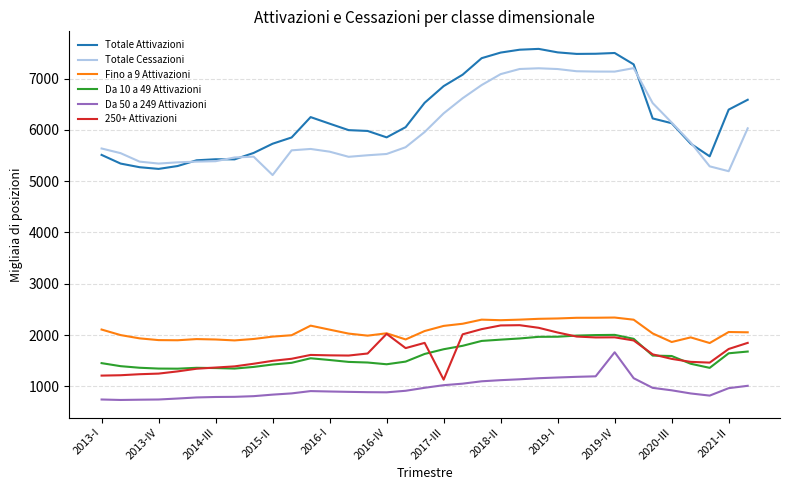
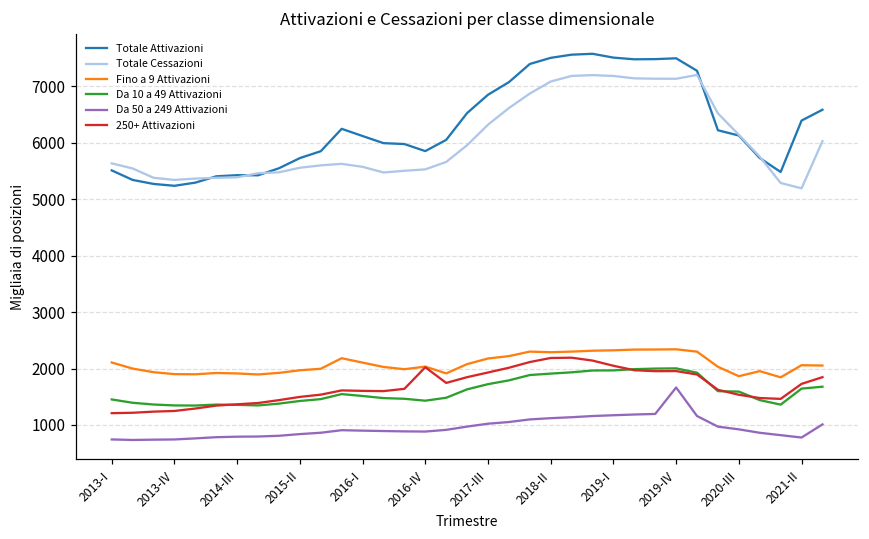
  {
    "Totale Attivazioni": {
      "2013-I": 5500,
      "2013-IV": 5200,
      "2015-II": 5700,
      "2016-I": 6100,
      "2016-IV": 5900,
      "2017-III": 6900,
      "2018-II": 7500,
      "2019-I": 7500,
      "2019-IV": 7500,
      "2021-II": 6400
    },
    "Totale Cessazioni": {
      "2013-I": 5600,
      "2013-IV": 5300,
-     "2015-II": 5100,
+     "2015-II": 5600,
      "2016-I": 5600,
      "2016-IV": 5500,
      "2017-III": 6300,
      "2018-II": 7100,
      "2019-I": 7200,
      "2019-IV": 7100,
      "2021-II": 5200
    },
    "Fino a 9 Attivazioni": {
      "2013-I": 2100,
      "2013-IV": 1900,
      "2014-III": 1900,
      "2015-II": 2000,
      "2016-I": 2100,
      "2017-III": 2200,
      "2018-II": 2300,
      "2019-I": 2300,
      "2019-IV": 2300,
      "2020-III": 1900,
      "2021-II": 2100
    },
    "Da 10 a 49 Attivazioni": {
      "2013-I": 1500,
      "2013-IV": 1300,
      "2015-II": 1400,
      "2016-I": 1500,
      "2016-IV": 1400,
      "2017-III": 1700,
      "2018-II": 1900,
      "2019-I": 2000,
      "2020-III": 1600,
      "2021-II": 1600
    },
    "Da 50 a 249 Attivazioni": {
      "2013-I": 700,
      "2013-IV": 700,
      "2014-III": 800,
      "2015-II": 800,
      "2016-I": 900,
      "2016-IV": 900,
      "2017-III": 1000,
      "2018-II": 1100,
      "2019-I": 1200,
      "2019-IV": 1700,
      "2020-III": 900,
-     "2021-II": 1000
+     "2021-II": 800
    },
    "250+ Attivazioni": {
      "2013-I": 1200,
      "2013-IV": 1200,
      "2015-II": 1500,
      "2016-I": 1600,
-     "2017-III": 1100,
+     "2017-III": 1900,
      "2018-II": 2200,
      "2019-I": 2000,
      "2020-III": 1500,
      "2021-II": 1700
    }
  }
